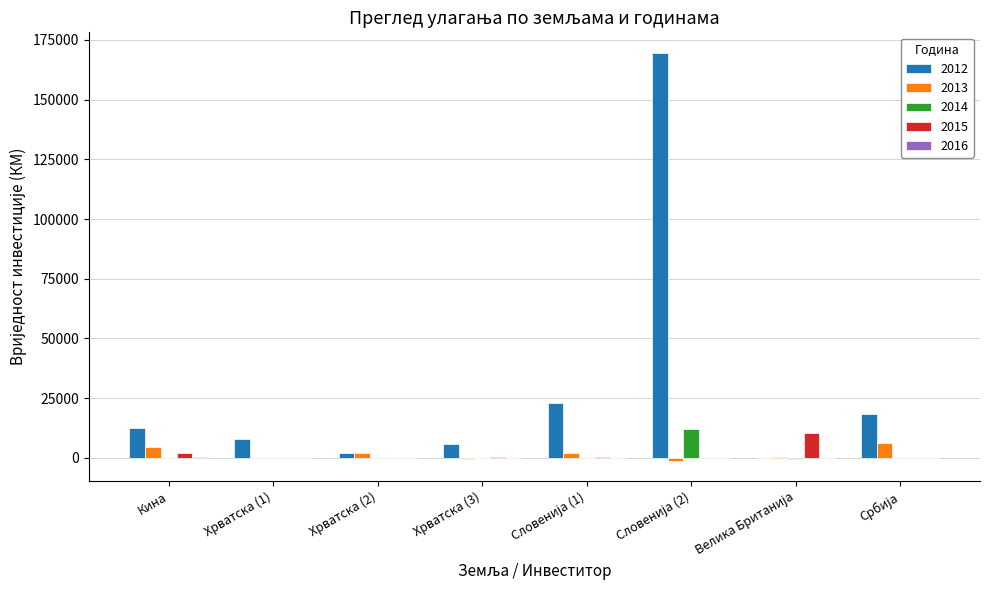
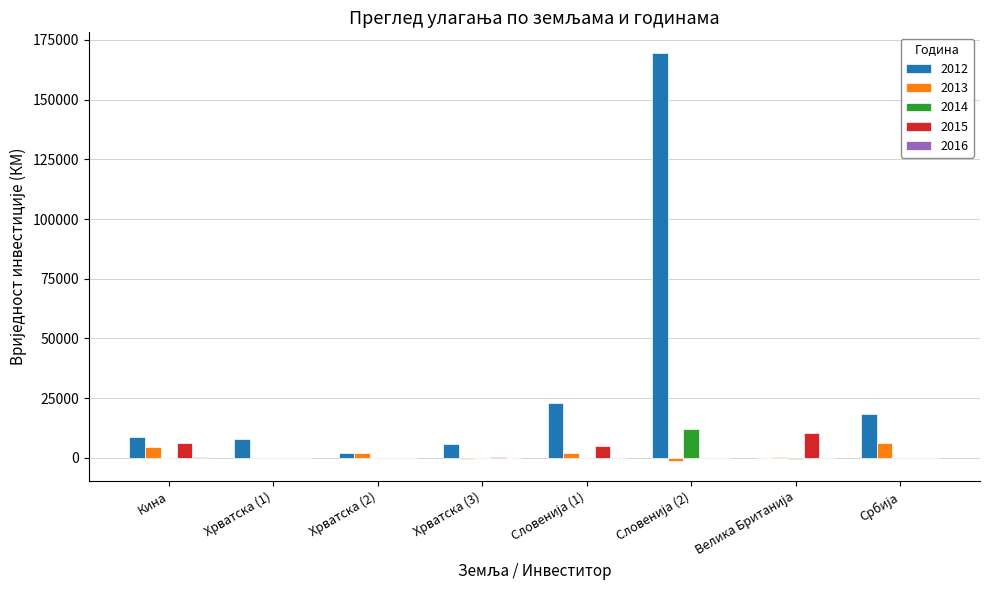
  {
    "2012": {
-     "Кина": 13000,
+     "Кина": 9000,
      "Хрватска (1)": 8000,
      "Хрватска (2)": 2000,
      "Хрватска (3)": 6000,
      "Словенија (1)": 23000,
      "Словенија (2)": 170000,
      "Велика Британија": 0,
      "Србија": 18000
    },
    "2013": {
      "Кина": 5000,
      "Хрватска (1)": 0,
      "Хрватска (2)": 2000,
      "Словенија (1)": 2000,
      "Словенија (2)": -1000,
      "Србија": 6000
    },
    "2014": {
      "Хрватска (2)": 0,
      "Словенија (1)": 0,
      "Словенија (2)": 12000,
      "Србија": 0
    },
    "2015": {
-     "Кина": 2000,
+     "Кина": 6000,
      "Хрватска (2)": 0,
-     "Словенија (1)": 0,
+     "Словенија (1)": 5000,
      "Велика Британија": 10000,
      "Србија": 0
    },
    "2016": {
      "Хрватска (1)": 0,
      "Хрватска (2)": 0,
      "Хрватска (3)": 0,
      "Словенија (1)": 0,
      "Словенија (2)": 0,
      "Велика Британија": 0,
      "Србија": 0
    }
  }
